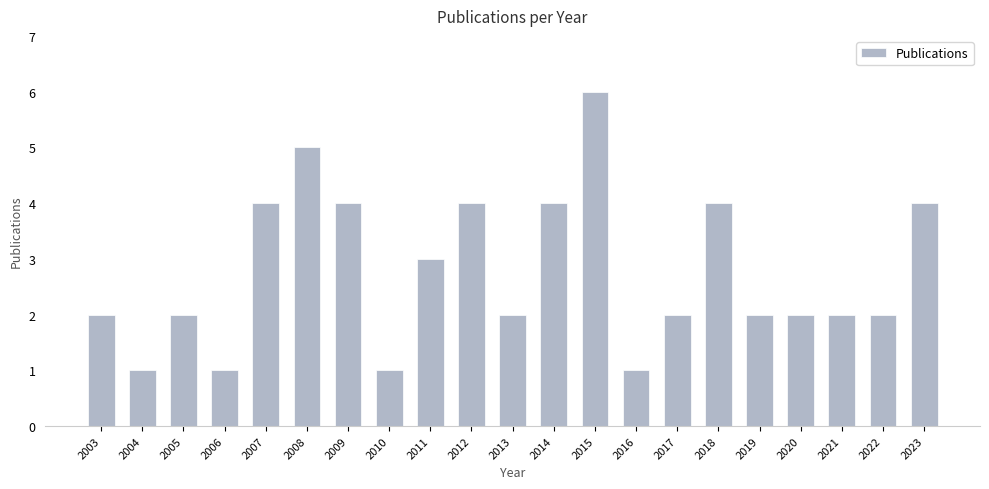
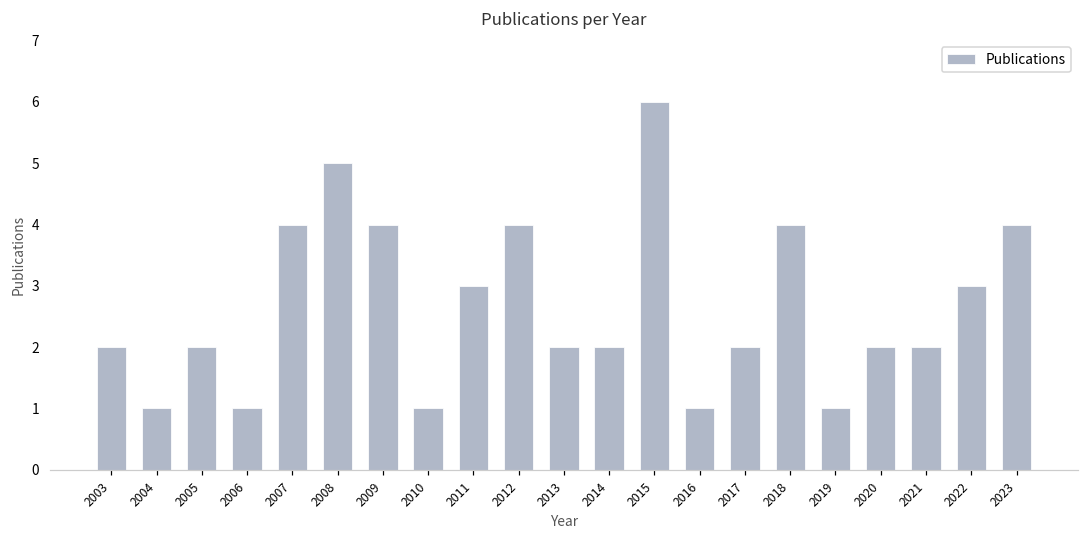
  {
    "2003": 2,
    "2004": 1,
    "2005": 2,
    "2006": 1,
    "2007": 4,
    "2008": 5,
    "2009": 4,
    "2010": 1,
    "2011": 3,
    "2012": 4,
    "2013": 2,
-   "2014": 4,
+   "2014": 2,
    "2015": 6,
    "2016": 1,
    "2017": 2,
    "2018": 4,
-   "2019": 2,
+   "2019": 1,
    "2020": 2,
    "2021": 2,
-   "2022": 2,
+   "2022": 3,
    "2023": 4
  }
